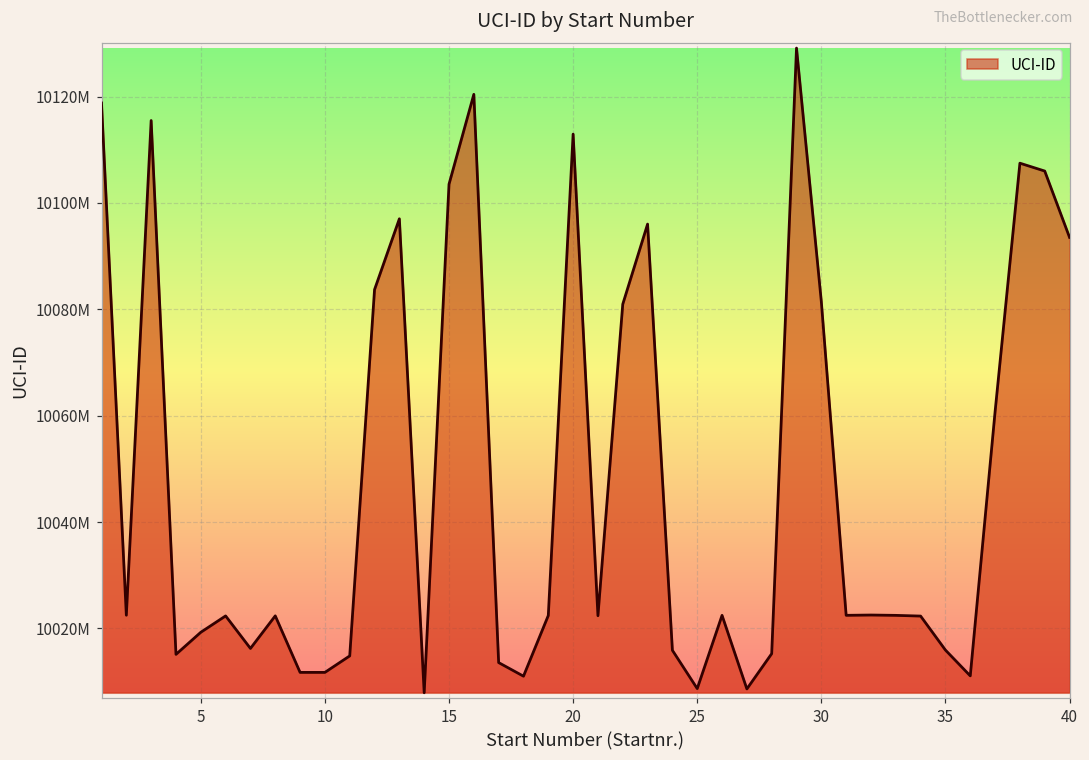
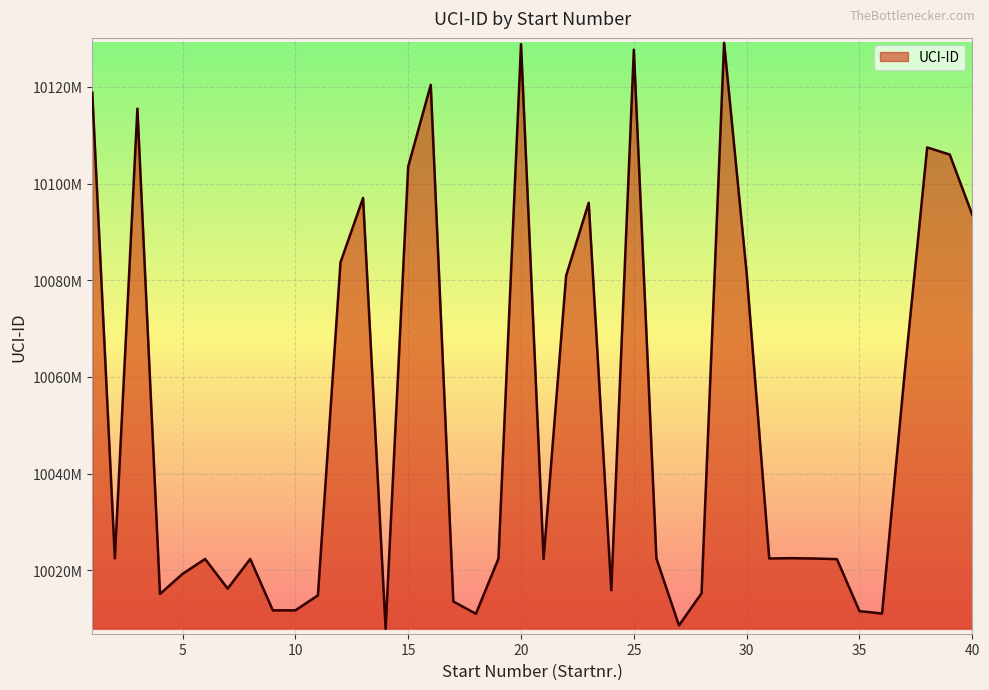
  {
    "5": 10019000000,
    "10": 10012000000,
    "15": 10104000000,
-   "20": 10113000000,
-   "25": 10009000000,
+   "20": 10129000000,
+   "25": 10128000000,
    "30": 10081000000,
-   "35": 10016000000,
+   "35": 10012000000,
    "40": 10094000000
  }
